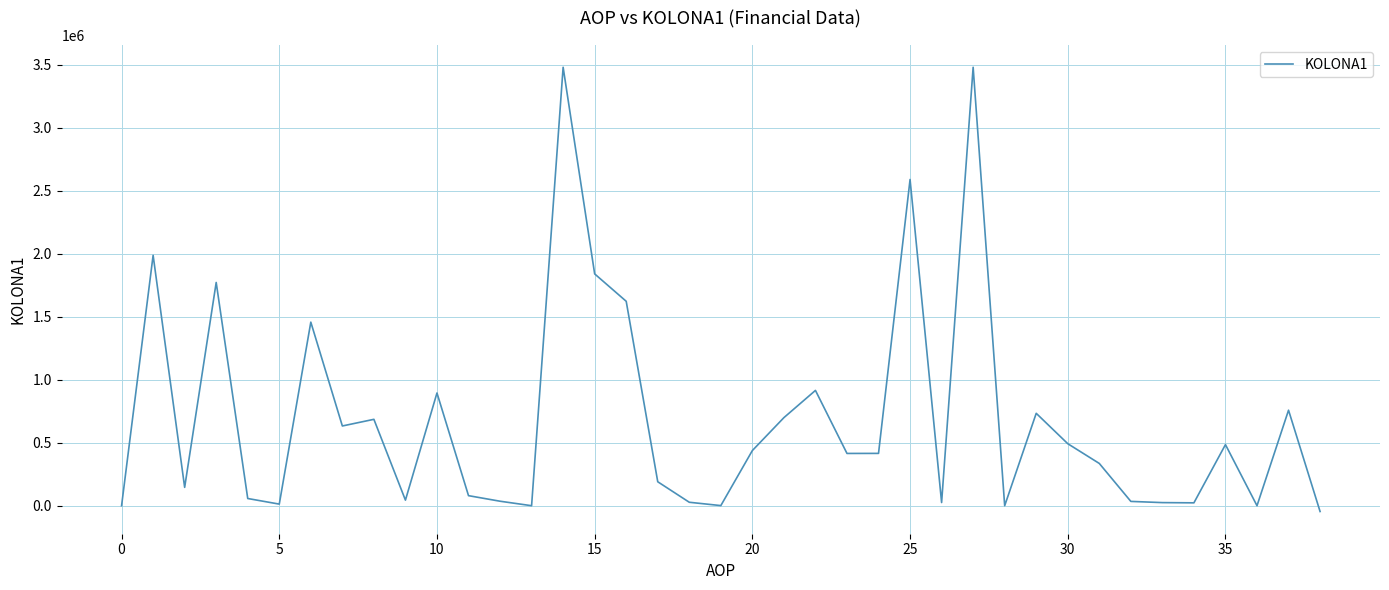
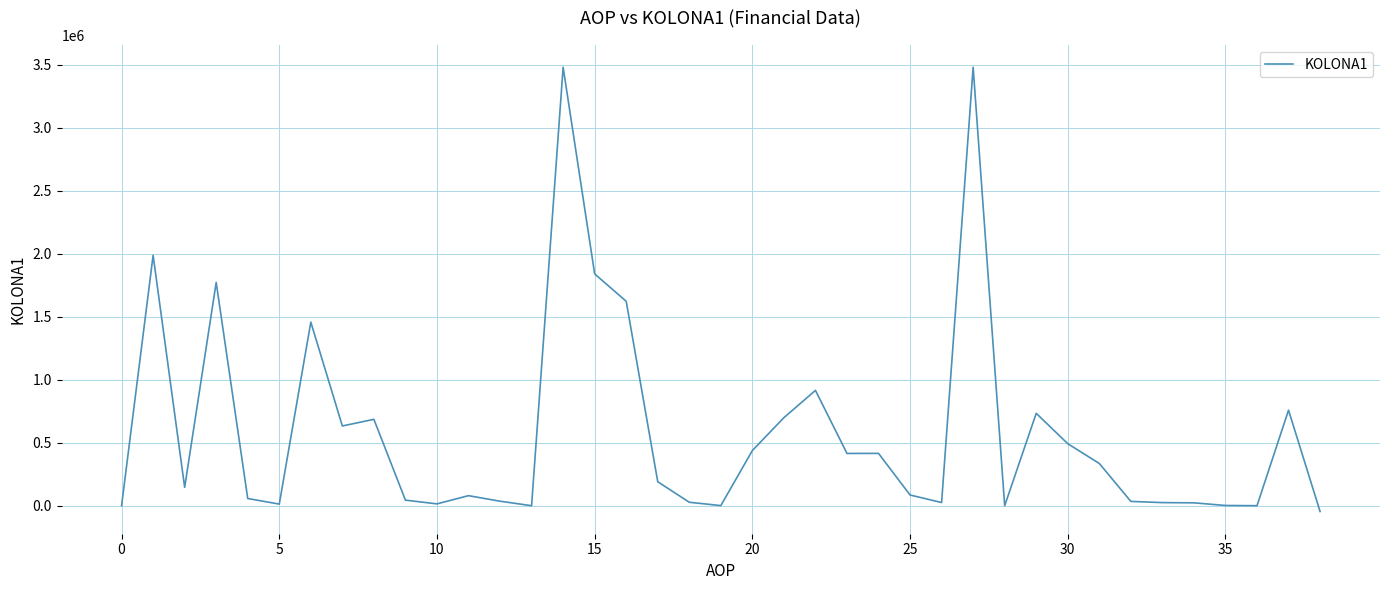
  {
    "0": 0,
    "5": 10000,
-   "10": 900000,
+   "10": 10000,
    "15": 1840000,
    "20": 440000,
-   "25": 2590000,
+   "25": 90000,
    "30": 490000,
-   "35": 490000
+   "35": 0
  }
